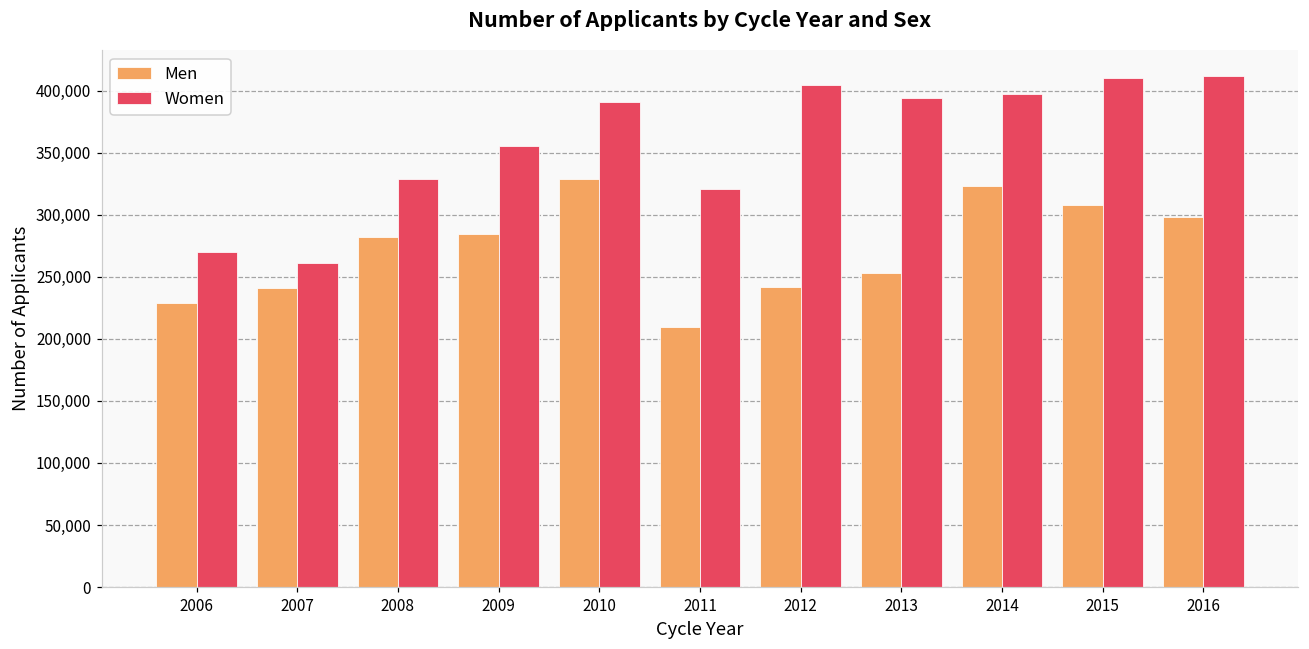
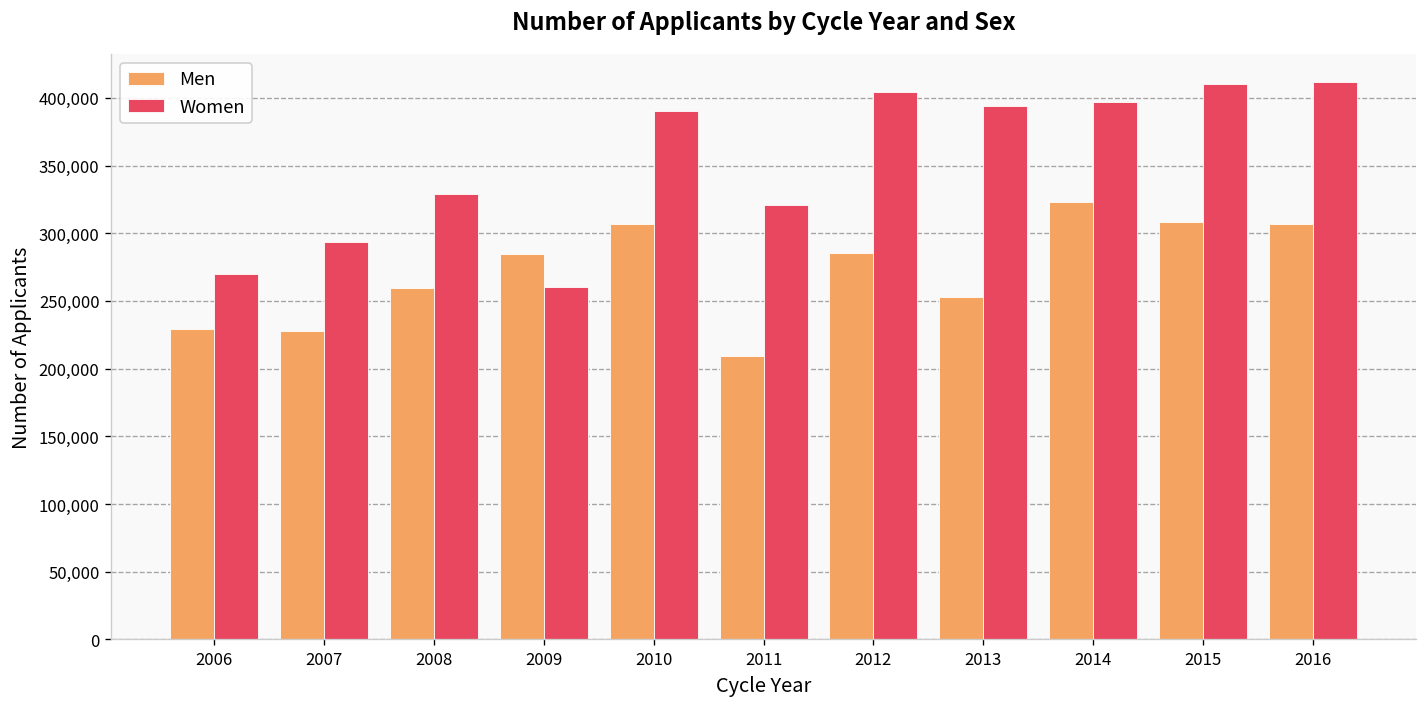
  {
    "Men": {
      "2006": "229,000",
-     "2007": "241,000",
-     "2008": "282,000",
+     "2007": "228,000",
+     "2008": "260,000",
      "2009": "285,000",
-     "2010": "329,000",
+     "2010": "307,000",
      "2011": "209,000",
-     "2012": "241,000",
+     "2012": "285,000",
      "2013": "253,000",
      "2014": "323,000",
      "2015": "308,000",
-     "2016": "298,000"
+     "2016": "307,000"
    },
    "Women": {
      "2006": "270,000",
-     "2007": "261,000",
+     "2007": "294,000",
      "2008": "329,000",
-     "2009": "355,000",
+     "2009": "260,000",
      "2010": "390,000",
      "2011": "321,000",
      "2012": "404,000",
      "2013": "394,000",
      "2014": "397,000",
      "2015": "411,000",
      "2016": "412,000"
    }
  }
